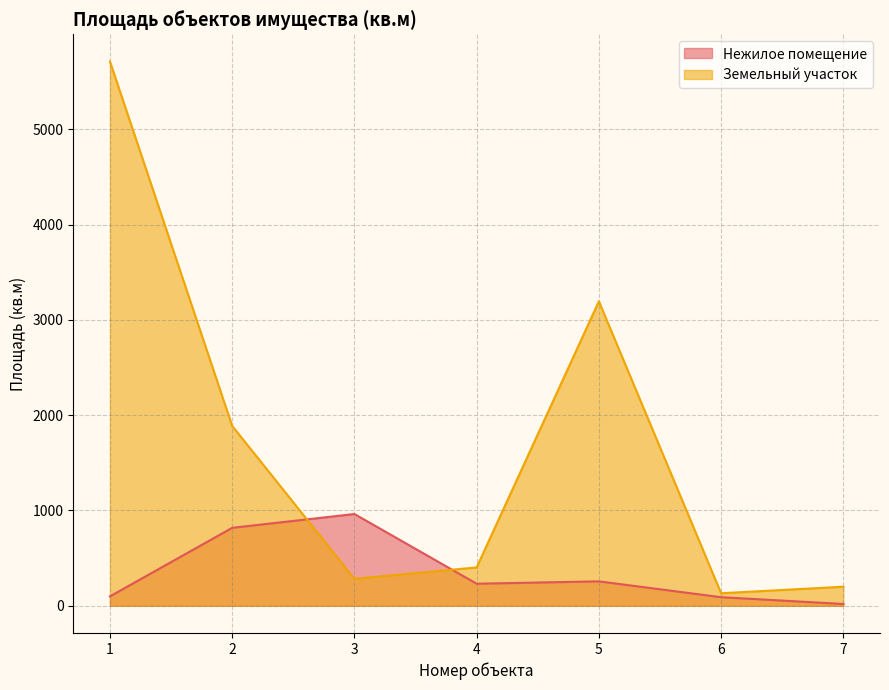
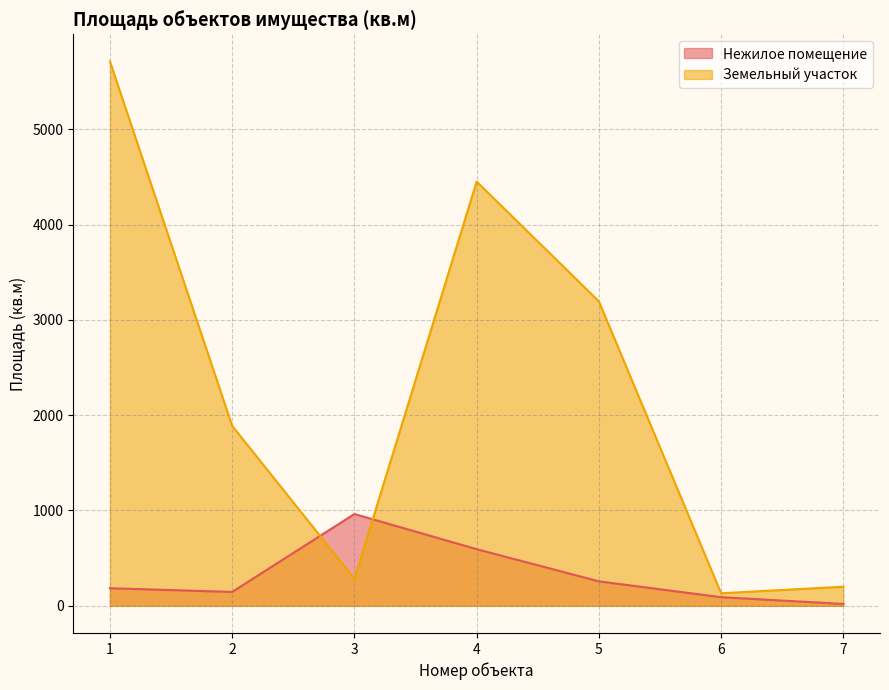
  {
    "Нежилое помещение": {
-     "1": 100,
-     "2": 800,
+     "1": 200,
+     "2": 100,
      "3": 1000,
-     "4": 200,
+     "4": 600,
      "5": 300,
      "6": 100,
      "7": 0
    },
    "Земельный участок": {
      "1": 5700,
      "2": 1900,
      "3": 300,
-     "4": 400,
+     "4": 4500,
      "5": 3200,
      "6": 100,
      "7": 200
    }
  }
